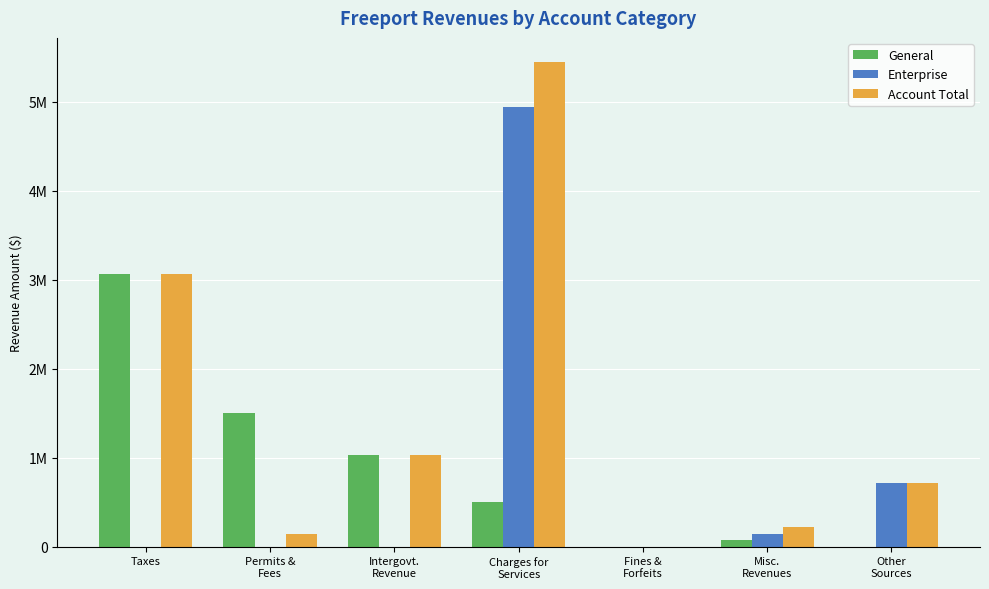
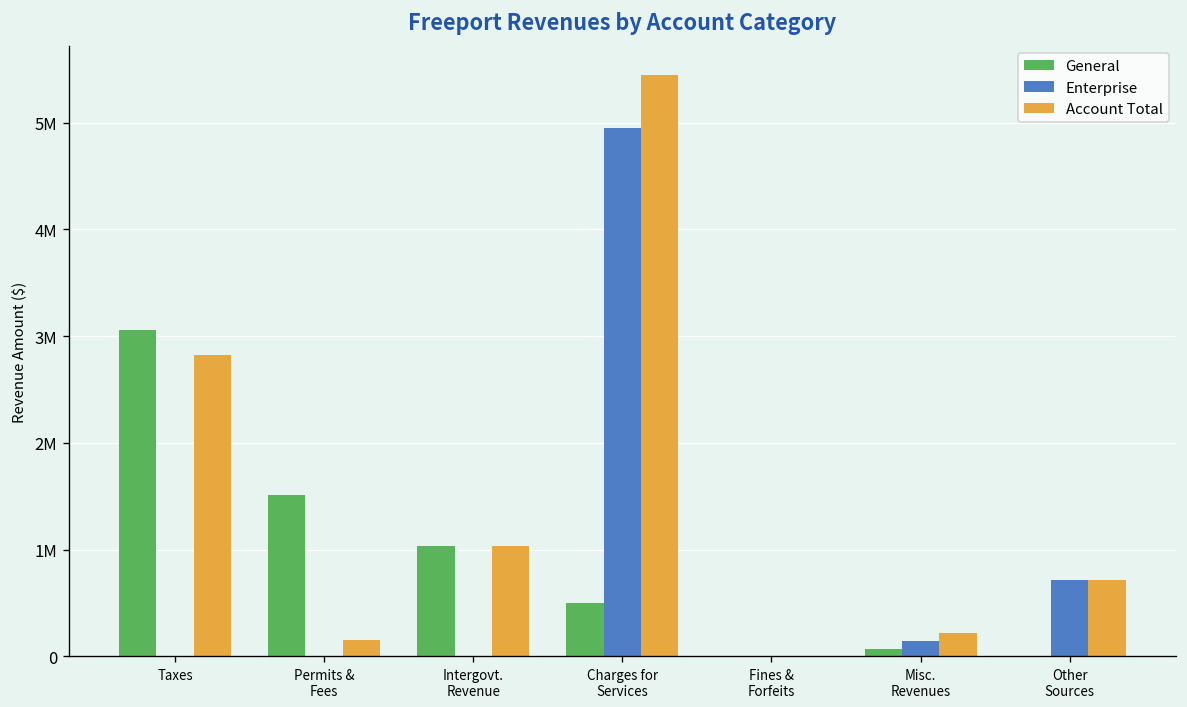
  {
    "General": {
      "Taxes": 3100000,
      "Permits & Fees": 1500000,
      "Intergovt. Revenue": 1000000,
      "Charges for Services": 500000,
      "Misc. Revenues": 100000,
      "Other Sources": 0
    },
    "Enterprise": {
      "Taxes": 0,
      "Permits & Fees": 0,
      "Intergovt. Revenue": 0,
      "Charges for Services": 4900000,
      "Fines & Forfeits": 0,
      "Misc. Revenues": 100000,
      "Other Sources": 700000
    },
    "Account Total": {
-     "Taxes": 3100000,
+     "Taxes": 2800000,
      "Permits & Fees": 100000,
      "Intergovt. Revenue": 1000000,
      "Charges for Services": 5400000,
      "Misc. Revenues": 200000,
      "Other Sources": 700000
    }
  }
